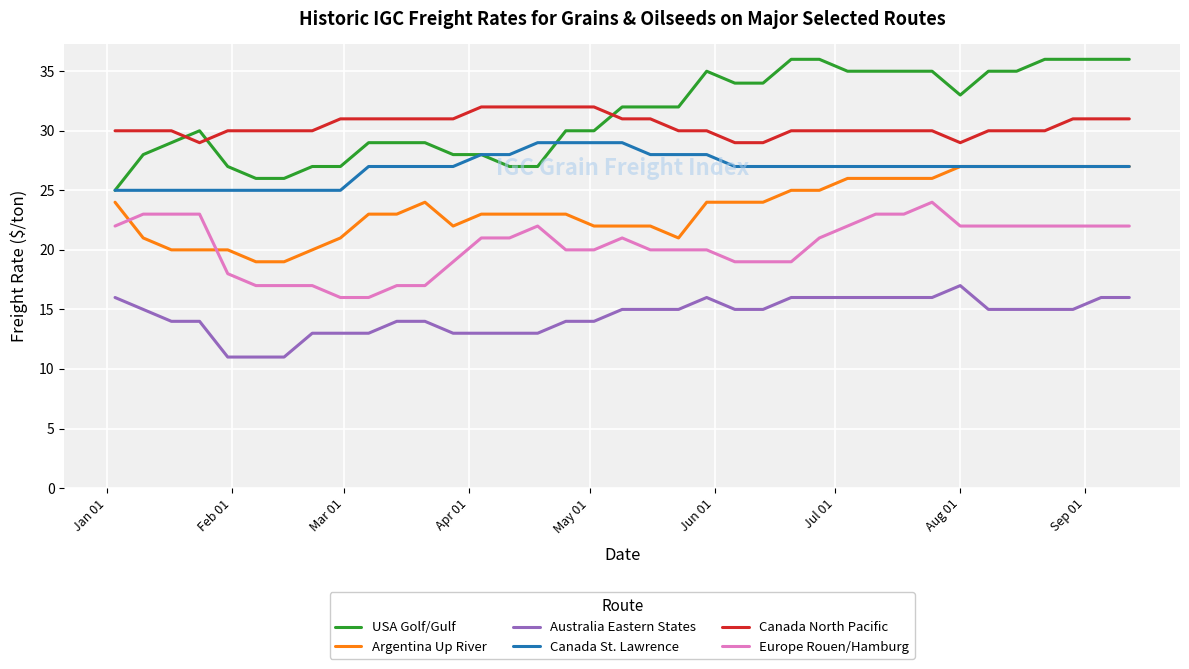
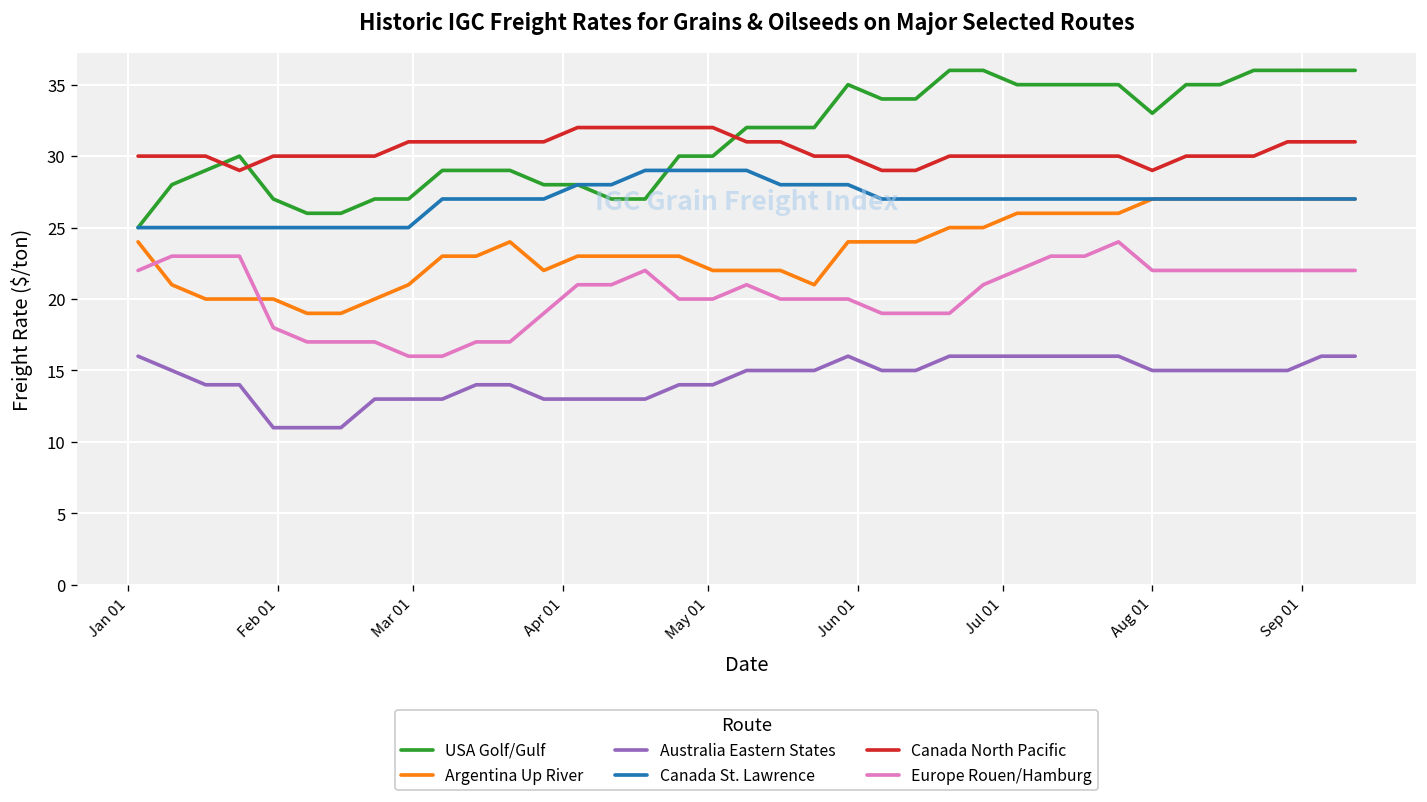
  {
    "USA Golf/Gulf": {
      "Aug 01": 33
    },
    "Australia Eastern States": {
-     "Aug 01": 17
+     "Aug 01": 15
    },
    "Canada North Pacific": {
      "Aug 01": 29
    },
    "Europe Rouen/Hamburg": {
      "Aug 01": 22
    }
  }
